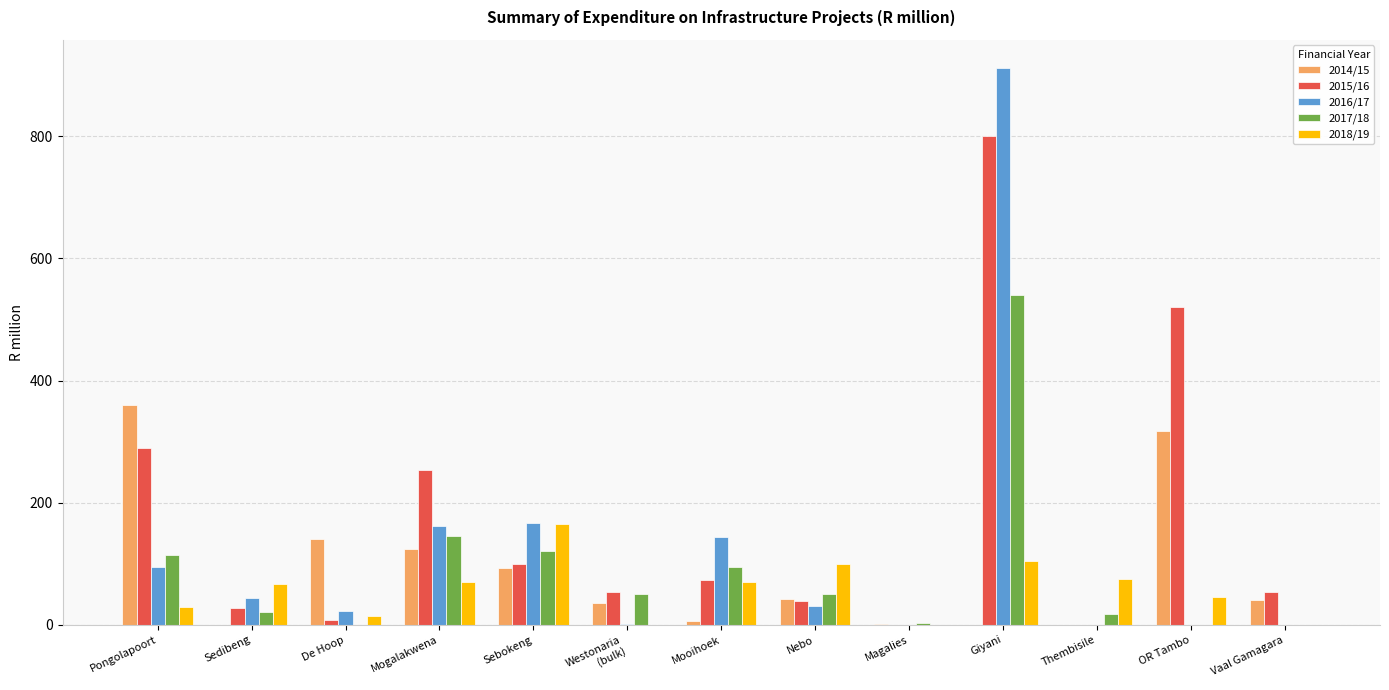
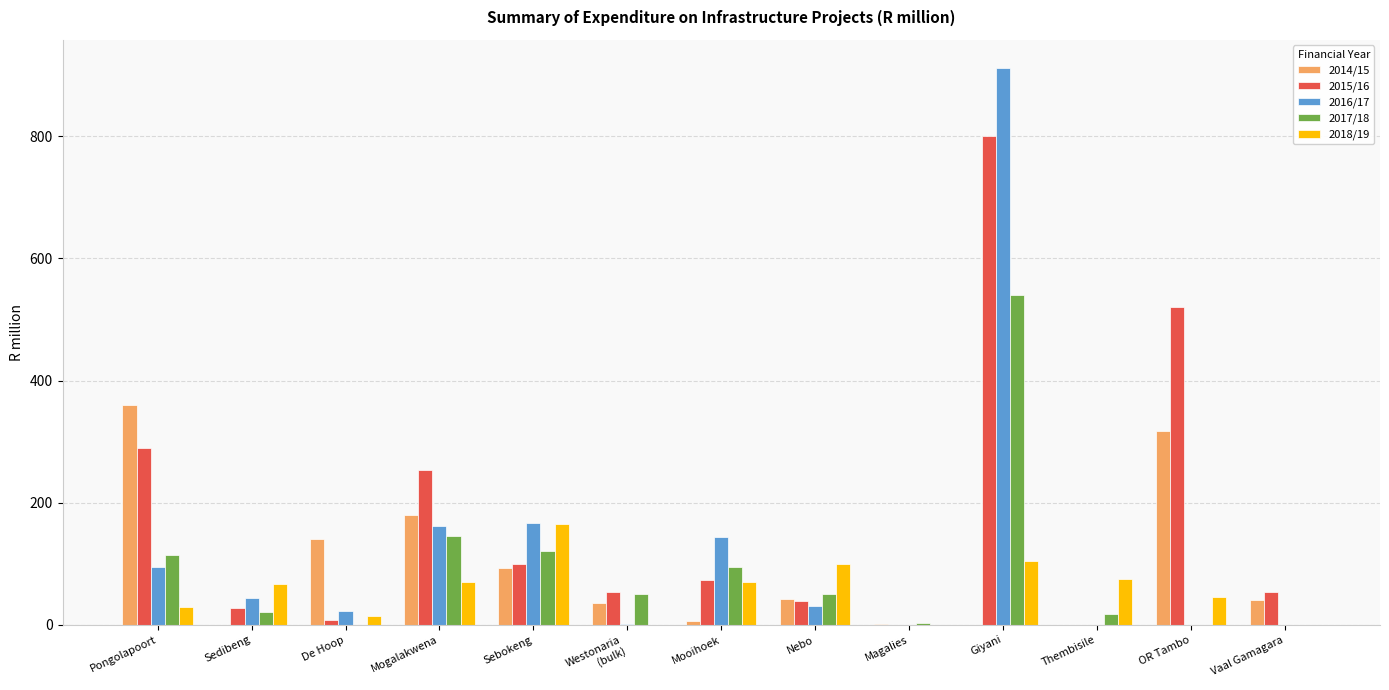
  {
    "2014/15": {
      "Pongolapoort": 360,
      "Sedibeng": 0,
      "De Hoop": 140,
-     "Mogalakwena": 120,
+     "Mogalakwena": 180,
      "Sebokeng": 90,
      "Westonaria (bulk)": 40,
      "Mooihoek": 10,
      "Nebo": 40,
      "Giyani": 0,
      "Thembisile": 0,
      "OR Tambo": 320,
      "Vaal Gamagara": 40
    },
    "2015/16": {
      "Pongolapoort": 290,
      "Sedibeng": 30,
      "De Hoop": 10,
      "Mogalakwena": 250,
      "Sebokeng": 100,
      "Westonaria (bulk)": 50,
      "Mooihoek": 70,
      "Nebo": 40,
      "Magalies": 0,
      "Giyani": 800,
      "Thembisile": 0,
      "OR Tambo": 520,
      "Vaal Gamagara": 50
    },
    "2016/17": {
      "Pongolapoort": 100,
      "Sedibeng": 40,
      "De Hoop": 20,
      "Mogalakwena": 160,
      "Sebokeng": 170,
      "Mooihoek": 140,
      "Nebo": 30,
      "Magalies": 0,
      "Giyani": 910,
      "Thembisile": 0,
      "OR Tambo": 0,
      "Vaal Gamagara": 0
    },
    "2017/18": {
      "Pongolapoort": 110,
      "Sedibeng": 20,
      "De Hoop": 0,
      "Mogalakwena": 150,
      "Sebokeng": 120,
      "Westonaria (bulk)": 50,
      "Mooihoek": 100,
      "Nebo": 50,
      "Giyani": 540,
      "Thembisile": 20,
      "OR Tambo": 0,
      "Vaal Gamagara": 0
    },
    "2018/19": {
      "Pongolapoort": 30,
      "Sedibeng": 70,
      "De Hoop": 20,
      "Mogalakwena": 70,
      "Sebokeng": 170,
      "Westonaria (bulk)": 0,
      "Mooihoek": 70,
      "Nebo": 100,
      "Magalies": 0,
      "Giyani": 100,
      "Thembisile": 80,
      "OR Tambo": 50,
      "Vaal Gamagara": 0
    }
  }
